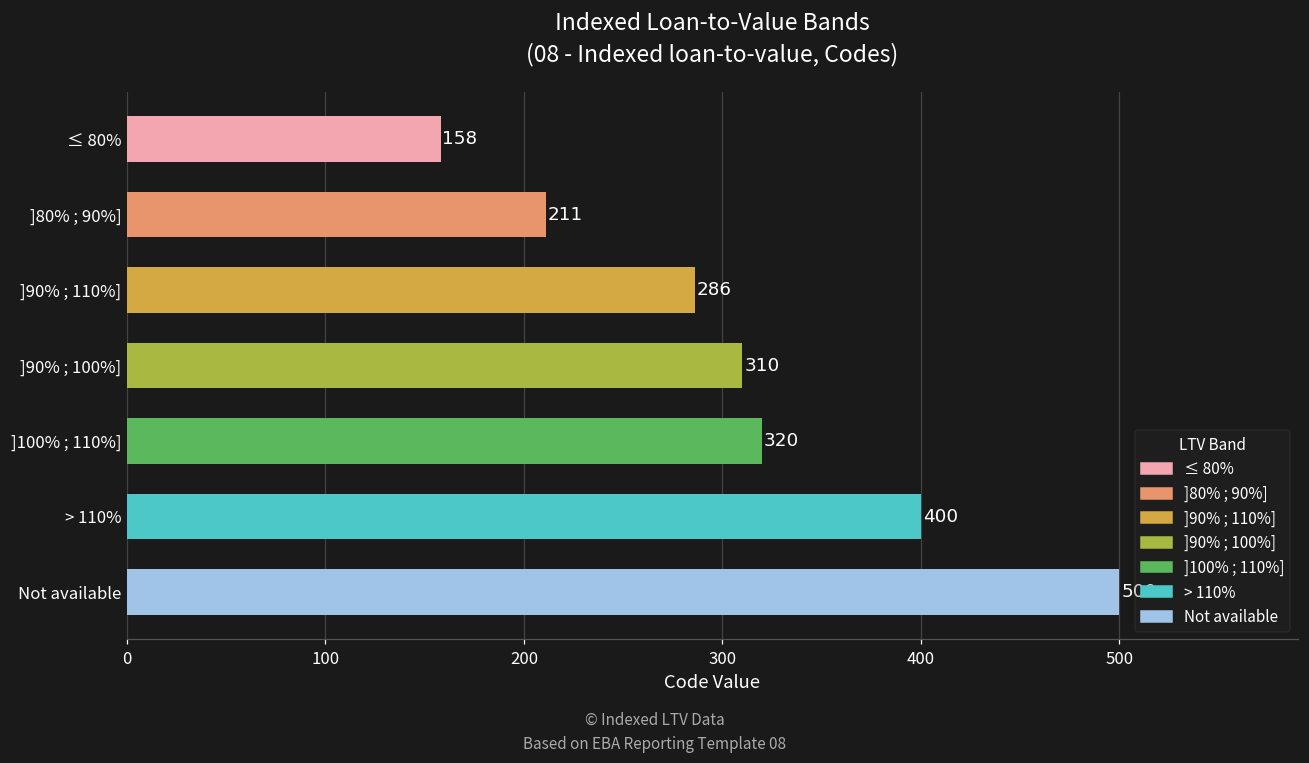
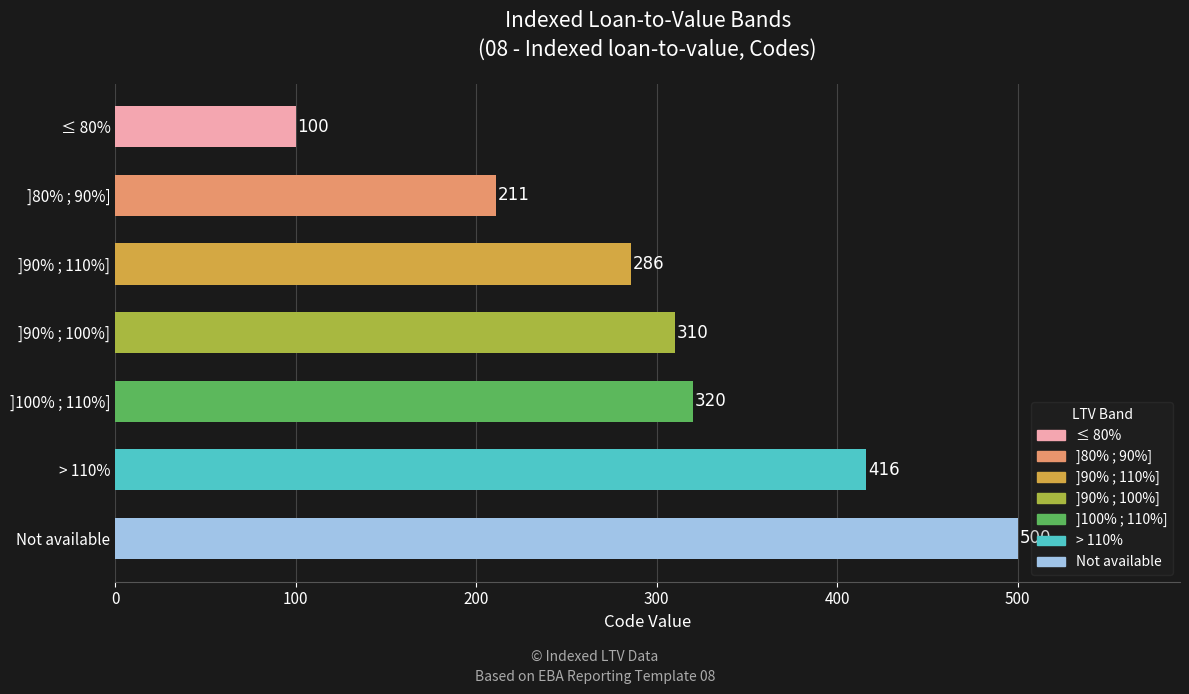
  {
-   "≤ 80%": 158,
+   "≤ 80%": 100,
    "]80% ; 90%]": 211,
    "]90% ; 110%]": 286,
    "]90% ; 100%]": 310,
    "]100% ; 110%]": 320,
-   "> 110%": 400
+   "> 110%": 416
  }
